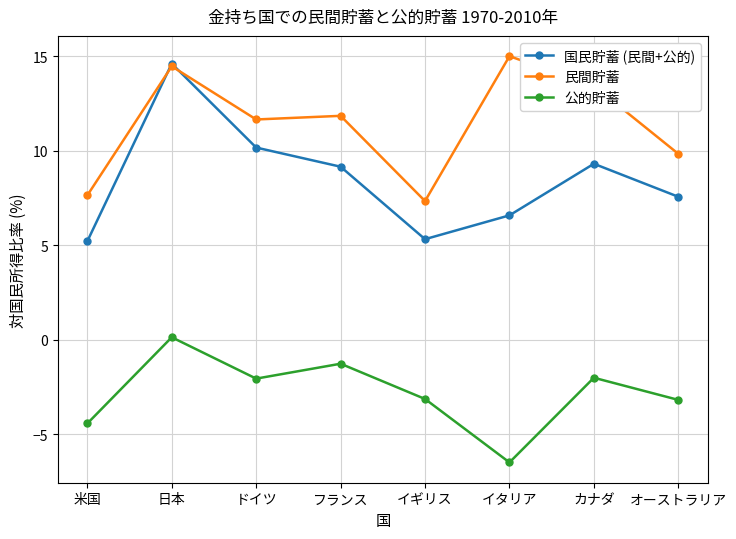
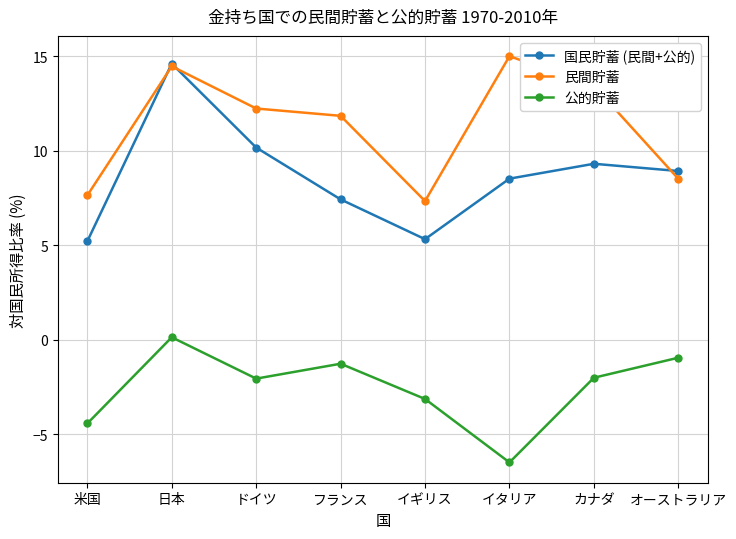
  {
    "国民貯蓄 (民間+公的)": {
      "米国": 5.2,
      "日本": 14.6,
      "ドイツ": 10.2,
-     "フランス": 9.2,
+     "フランス": 7.4,
      "イギリス": 5.3,
-     "イタリア": 6.6,
+     "イタリア": 8.5,
      "カナダ": 9.3,
-     "オーストラリア": 7.6
+     "オーストラリア": 8.9
    },
    "民間貯蓄": {
      "米国": 7.6,
      "日本": 14.5,
-     "ドイツ": 11.7,
+     "ドイツ": 12.2,
      "フランス": 11.9,
      "イギリス": 7.3,
      "イタリア": 15.0,
-     "オーストラリア": 9.8
+     "オーストラリア": 8.5
    },
    "公的貯蓄": {
      "米国": -4.4,
      "日本": 0.1,
      "ドイツ": -2.0,
      "フランス": -1.3,
      "イギリス": -3.1,
      "イタリア": -6.5,
      "カナダ": -2.0,
-     "オーストラリア": -3.2
+     "オーストラリア": -0.9
    }
  }
